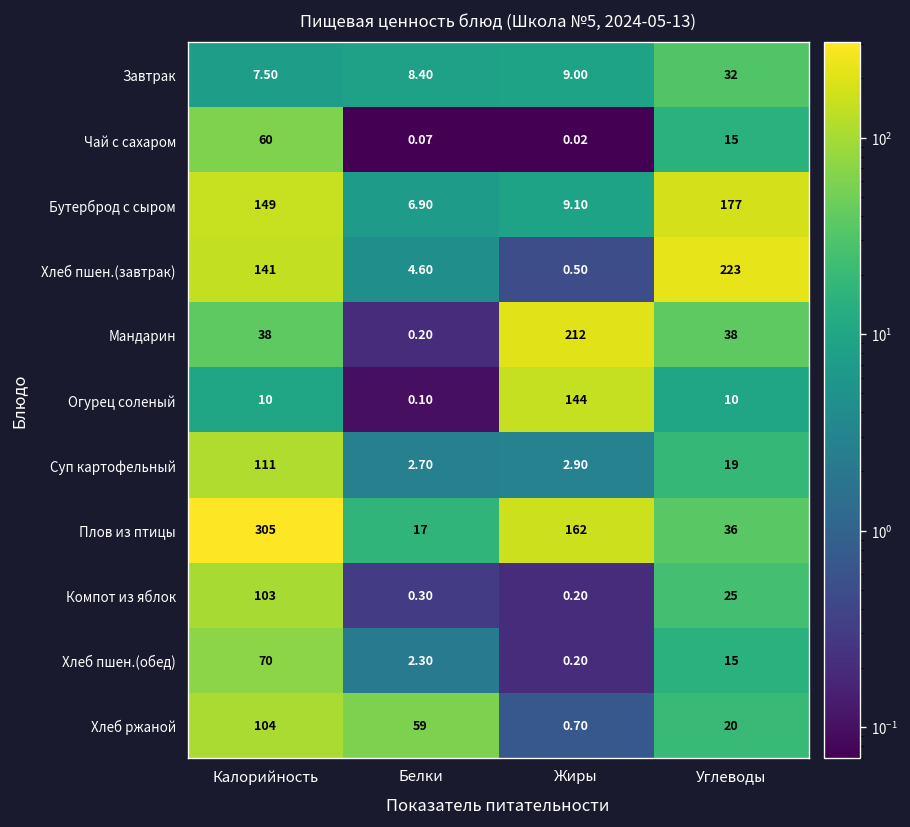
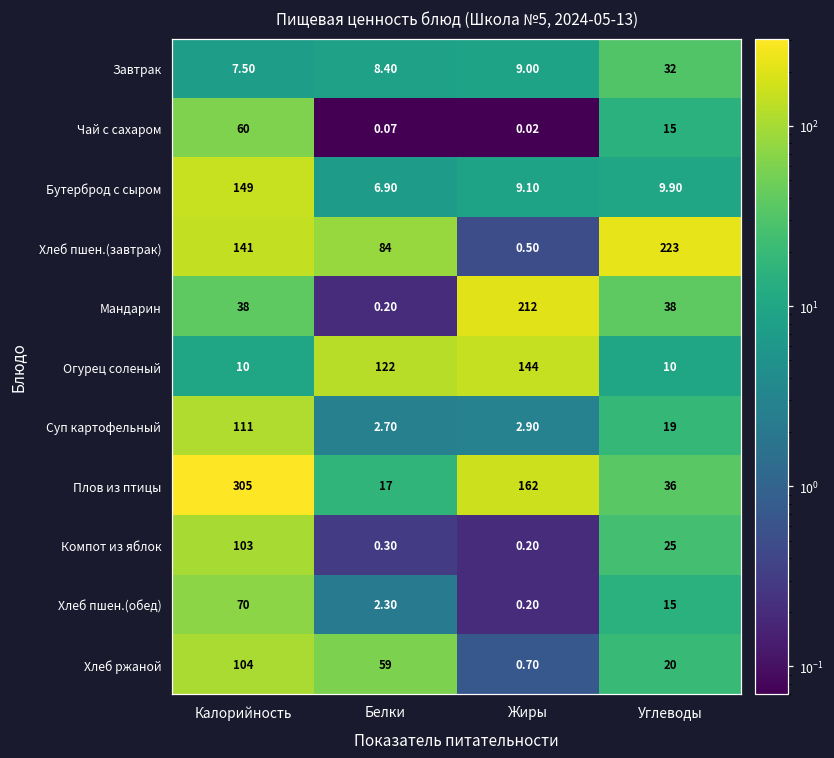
  {
    "Завтрак": {
      "Калорийность": 7.50,
      "Белки": 8.40,
      "Жиры": 9.00,
      "Углеводы": 32
    },
    "Чай с сахаром": {
      "Калорийность": 60,
      "Белки": 0.07,
      "Жиры": 0.02,
      "Углеводы": 15
    },
    "Бутерброд с сыром": {
      "Калорийность": 149,
      "Белки": 6.90,
      "Жиры": 9.10,
-     "Углеводы": 177
+     "Углеводы": 9.90
    },
    "Хлеб пшен.(завтрак)": {
      "Калорийность": 141,
-     "Белки": 4.60,
+     "Белки": 84,
      "Жиры": 0.50,
      "Углеводы": 223
    },
    "Мандарин": {
      "Калорийность": 38,
      "Белки": 0.20,
      "Жиры": 212,
      "Углеводы": 38
    },
    "Огурец соленый": {
      "Калорийность": 10,
-     "Белки": 0.10,
+     "Белки": 122,
      "Жиры": 144,
      "Углеводы": 10
    },
    "Суп картофельный": {
      "Калорийность": 111,
      "Белки": 2.70,
      "Жиры": 2.90,
      "Углеводы": 19
    },
    "Плов из птицы": {
      "Калорийность": 305,
      "Белки": 17,
      "Жиры": 162,
      "Углеводы": 36
    },
    "Компот из яблок": {
      "Калорийность": 103,
      "Белки": 0.30,
      "Жиры": 0.20,
      "Углеводы": 25
    },
    "Хлеб пшен.(обед)": {
      "Калорийность": 70,
      "Белки": 2.30,
      "Жиры": 0.20,
      "Углеводы": 15
    },
    "Хлеб ржаной": {
      "Калорийность": 104,
      "Белки": 59,
      "Жиры": 0.70,
      "Углеводы": 20
    }
  }
